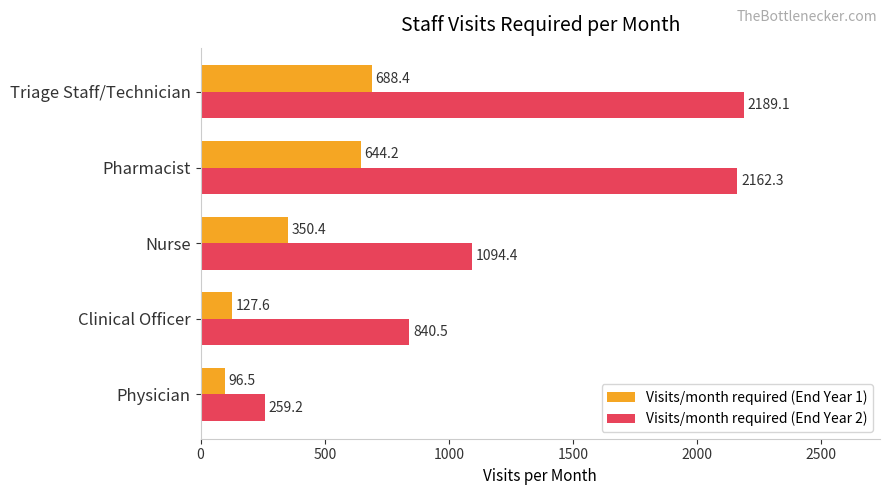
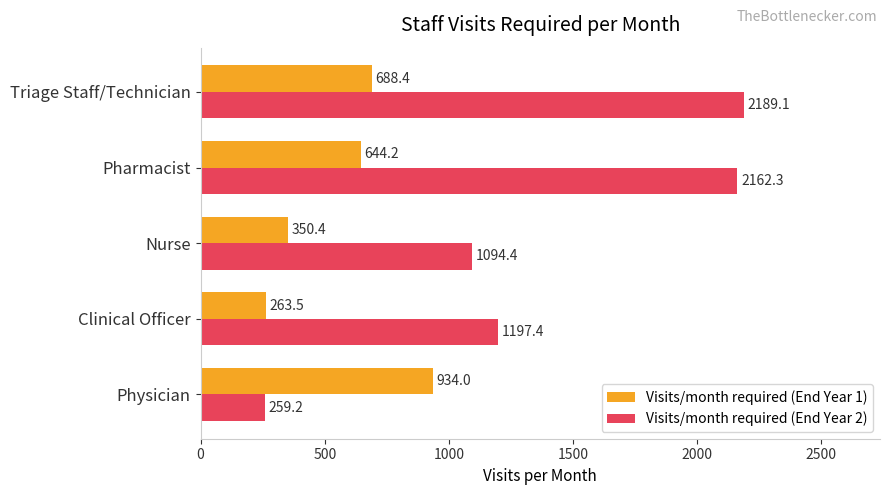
  {
    "Visits/month required (End Year 1)": {
      "Triage Staff/Technician": 688.4,
      "Pharmacist": 644.2,
      "Nurse": 350.4,
-     "Clinical Officer": 127.6,
-     "Physician": 96.5
+     "Clinical Officer": 263.5,
+     "Physician": 934.0
    },
    "Visits/month required (End Year 2)": {
      "Triage Staff/Technician": 2189.1,
      "Pharmacist": 2162.3,
      "Nurse": 1094.4,
-     "Clinical Officer": 840.5,
+     "Clinical Officer": 1197.4,
      "Physician": 259.2
    }
  }
